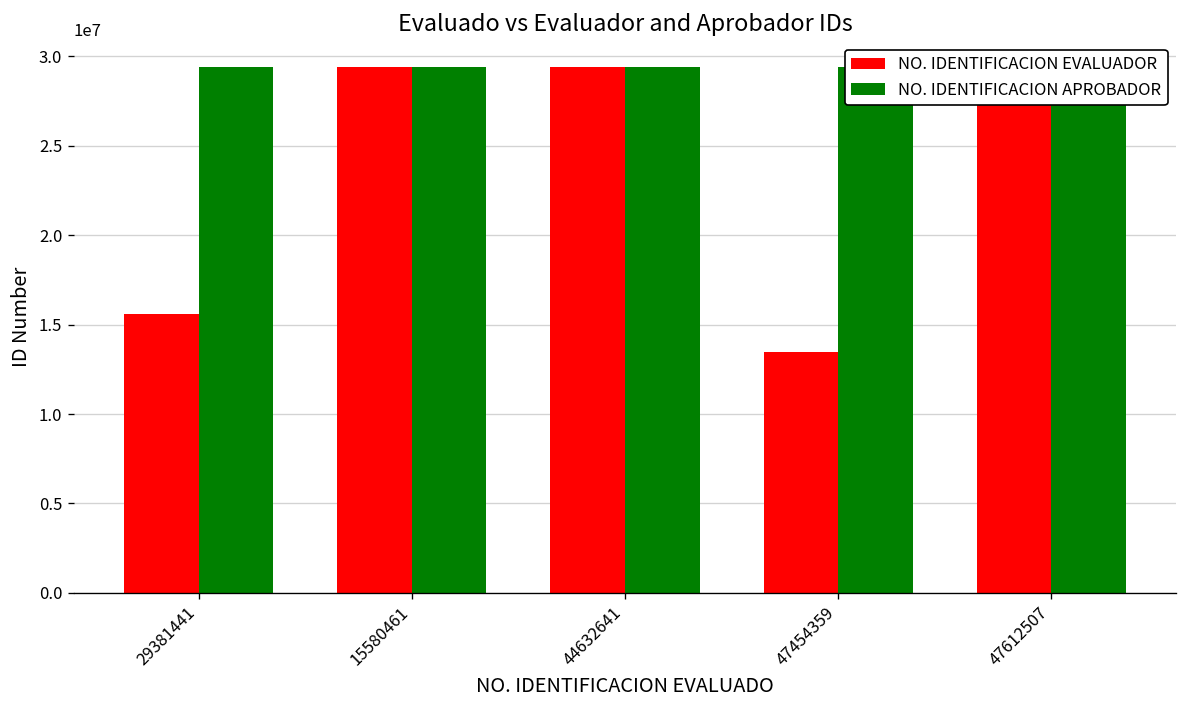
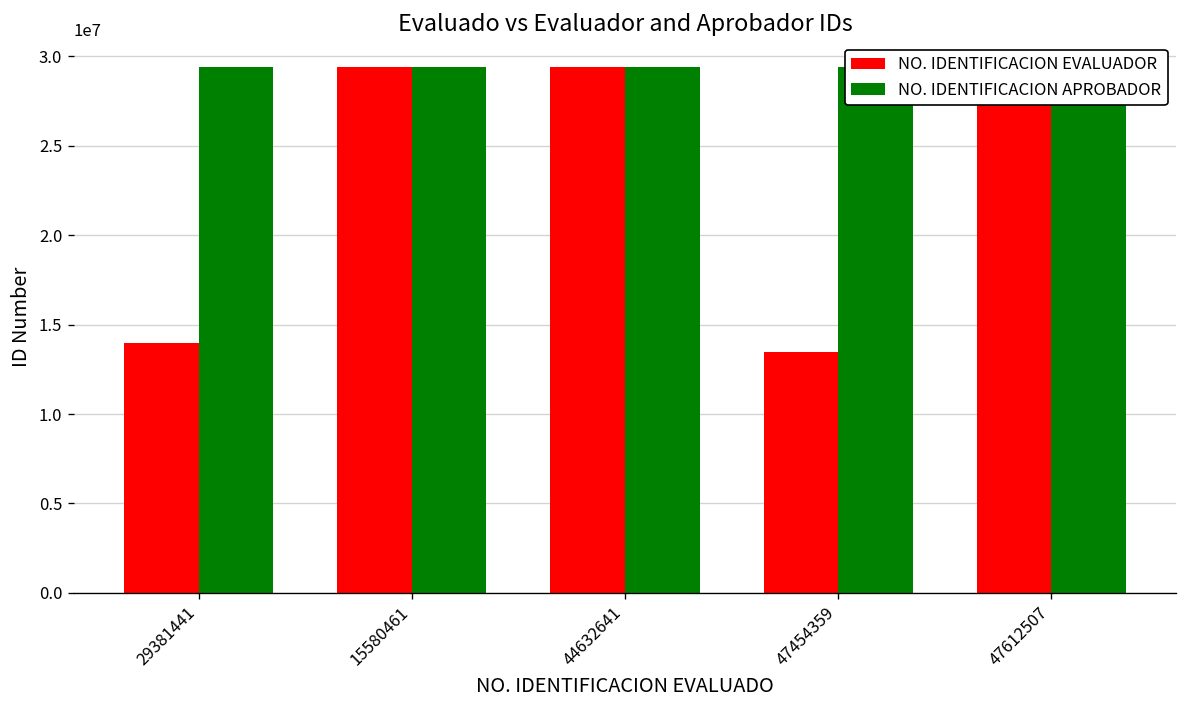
  {
    "NO. IDENTIFICACION EVALUADOR": {
-     "29381441": 15600000,
+     "29381441": 14000000,
      "15580461": 29400000,
      "44632641": 29400000,
      "47454359": 13500000
    },
    "NO. IDENTIFICACION APROBADOR": {
      "29381441": 29400000,
      "15580461": 29400000,
      "44632641": 29400000
    }
  }
